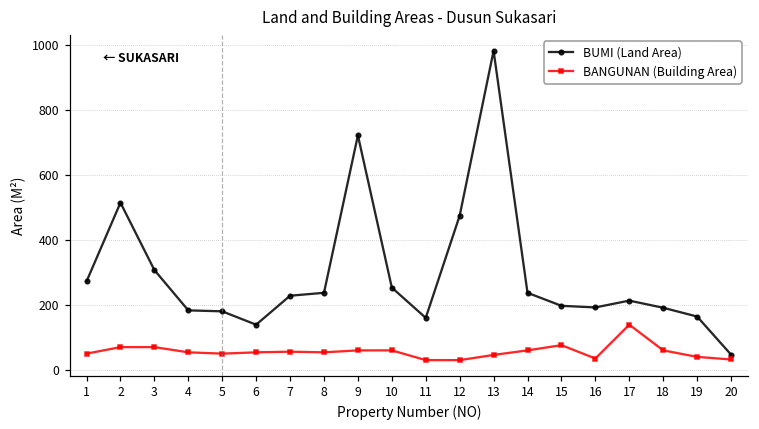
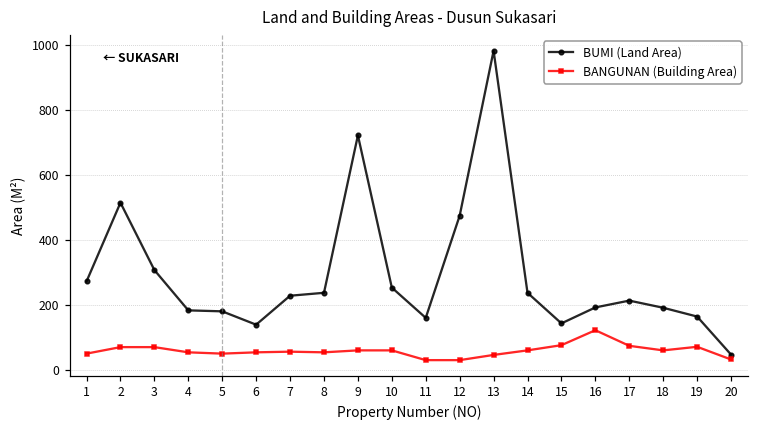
  {
    "BUMI (Land Area)": {
      "1": 270,
      "2": 510,
      "3": 310,
      "4": 180,
      "5": 180,
      "6": 140,
      "7": 230,
      "8": 240,
      "9": 720,
      "10": 250,
      "11": 160,
      "12": 470,
      "13": 980,
      "14": 240,
-     "15": 200,
+     "15": 140,
      "16": 190,
      "17": 210,
      "18": 190,
      "19": 160,
      "20": 50
    },
    "BANGUNAN (Building Area)": {
      "1": 50,
      "2": 70,
      "3": 70,
      "4": 50,
      "5": 50,
      "6": 50,
      "7": 60,
      "8": 50,
      "9": 60,
      "10": 60,
      "11": 30,
      "12": 30,
      "13": 50,
      "14": 60,
      "15": 80,
-     "16": 40,
-     "17": 140,
+     "16": 120,
+     "17": 70,
      "18": 60,
-     "19": 40,
+     "19": 70,
      "20": 30
    }
  }
